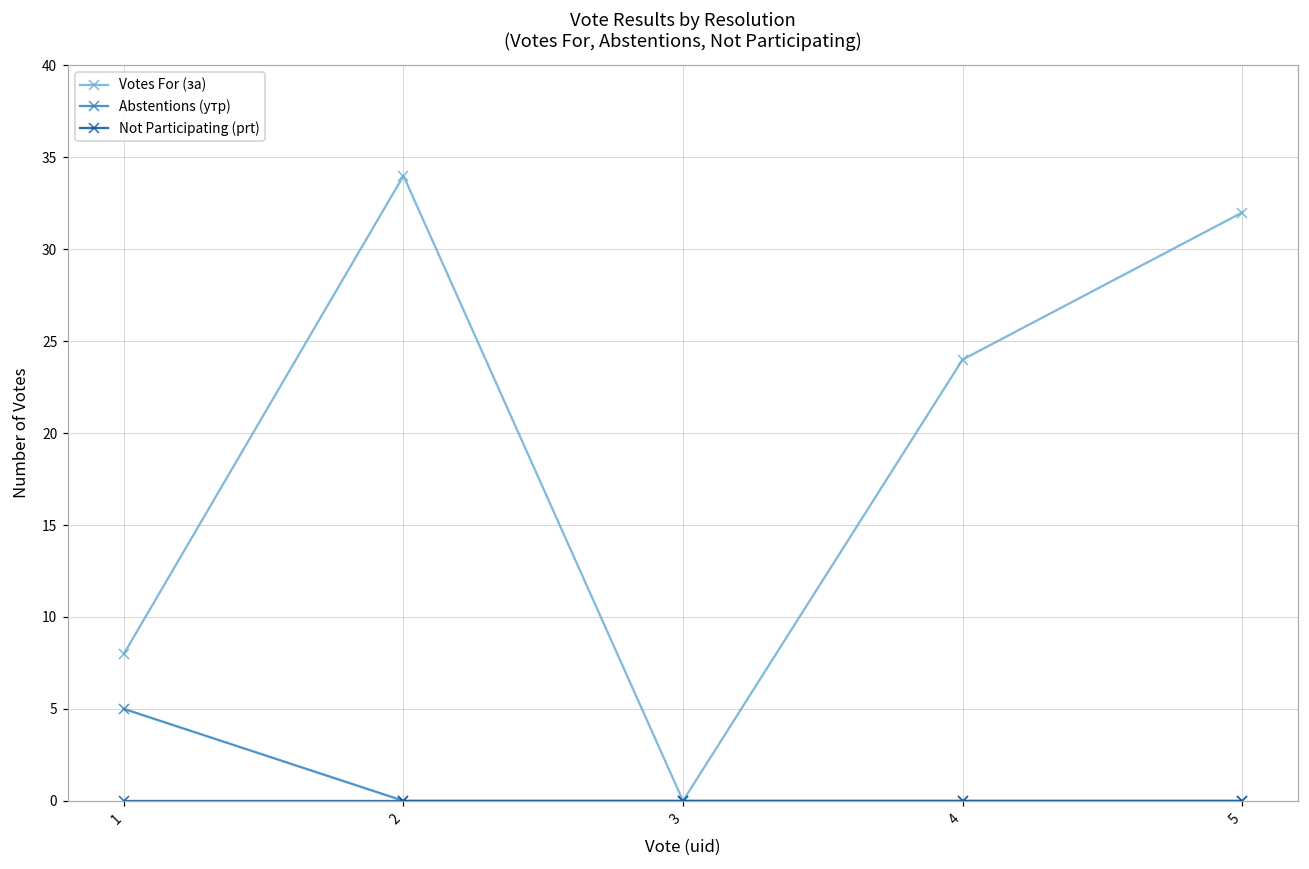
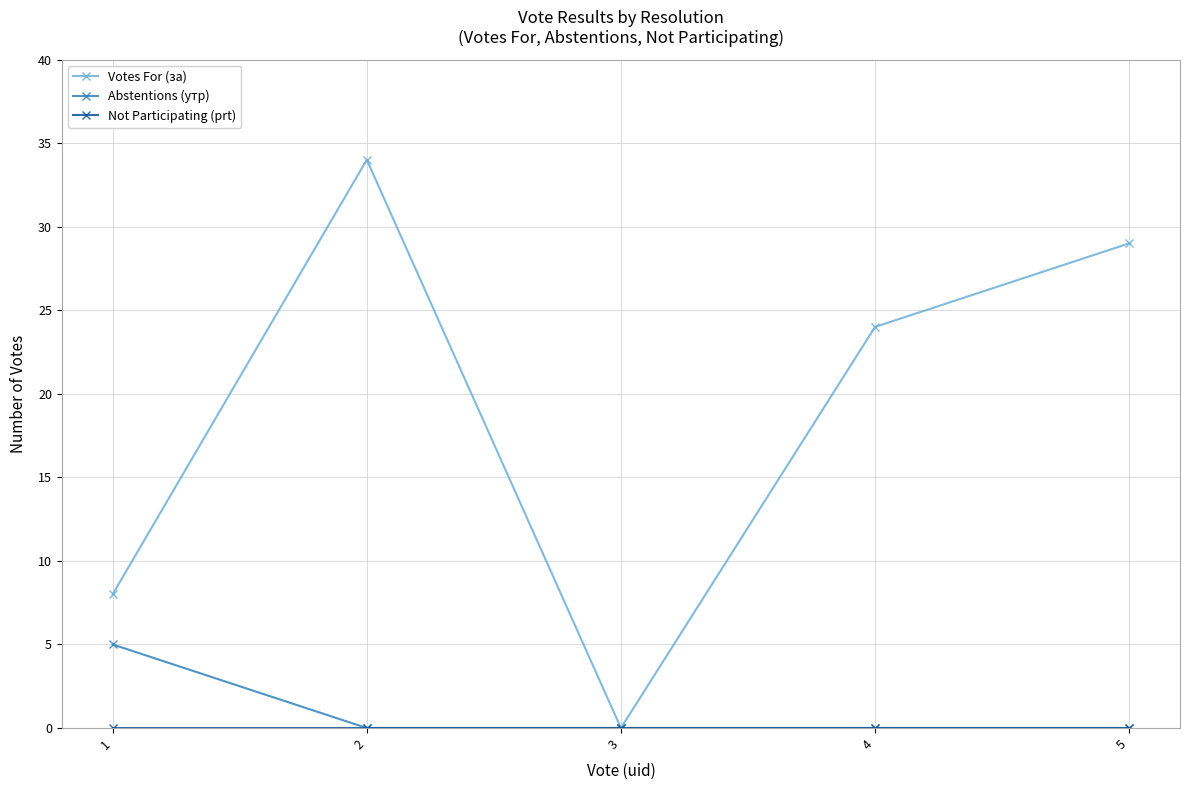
  {
    "Votes For (за)": {
      "1": 8,
      "2": 34,
      "4": 24,
-     "5": 32
+     "5": 29
    },
    "Abstentions (утр)": {
      "1": 5
    },
    "Not Participating (prt)": {
      "1": 0
    }
  }
